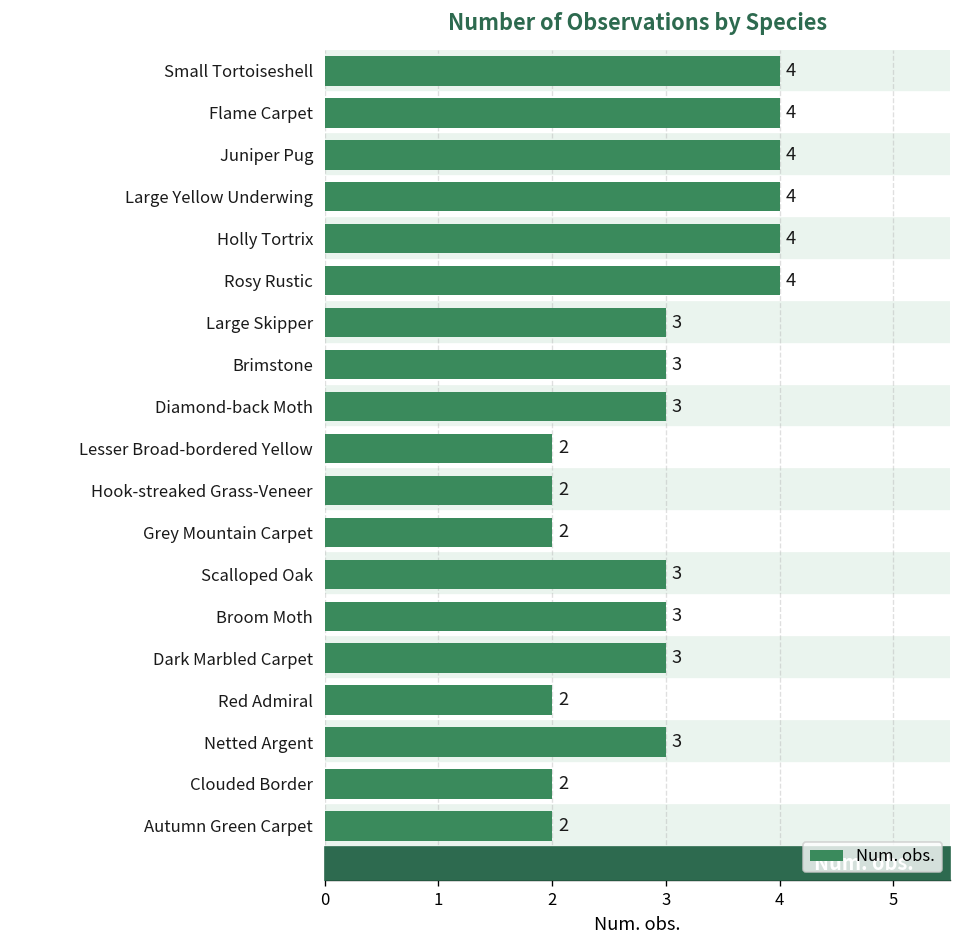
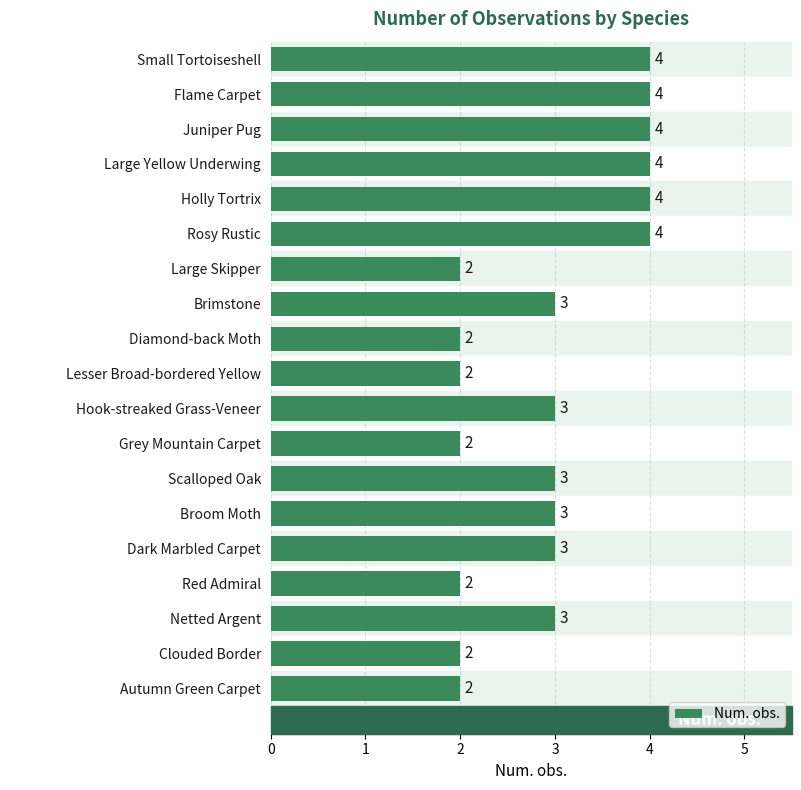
  {
    "Small Tortoiseshell": 4,
    "Flame Carpet": 4,
    "Juniper Pug": 4,
    "Large Yellow Underwing": 4,
    "Holly Tortrix": 4,
    "Rosy Rustic": 4,
-   "Large Skipper": 3,
+   "Large Skipper": 2,
    "Brimstone": 3,
-   "Diamond-back Moth": 3,
+   "Diamond-back Moth": 2,
    "Lesser Broad-bordered Yellow": 2,
-   "Hook-streaked Grass-Veneer": 2,
+   "Hook-streaked Grass-Veneer": 3,
    "Grey Mountain Carpet": 2,
    "Scalloped Oak": 3,
    "Broom Moth": 3,
    "Dark Marbled Carpet": 3,
    "Red Admiral": 2,
    "Netted Argent": 3,
    "Clouded Border": 2,
    "Autumn Green Carpet": 2
  }
